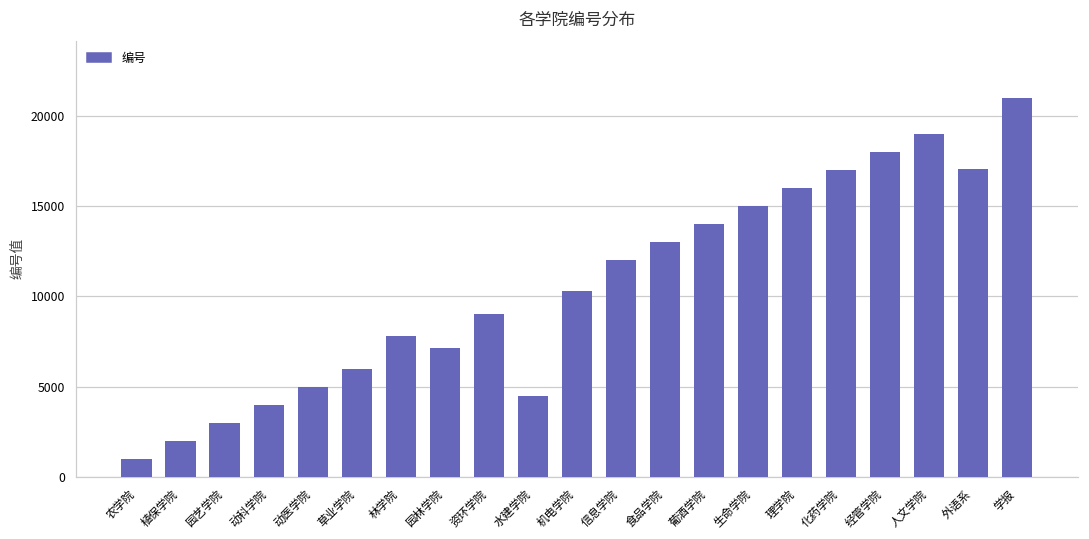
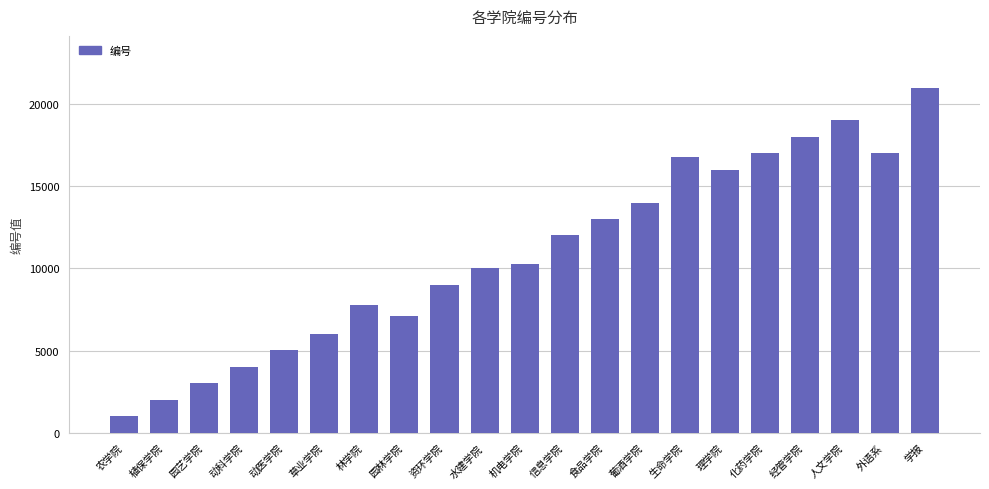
  {
    "农学院": 1000,
    "植保学院": 2000,
    "园艺学院": 3000,
    "动科学院": 4000,
    "动医学院": 5000,
    "草业学院": 6000,
    "林学院": 7800,
    "园林学院": 7100,
    "资环学院": 9000,
-   "水建学院": 4500,
+   "水建学院": 10000,
    "机电学院": 10300,
    "信息学院": 12000,
    "食品学院": 13000,
    "葡酒学院": 14000,
-   "生命学院": 15000,
+   "生命学院": 16800,
    "理学院": 16000,
    "化药学院": 17000,
    "经管学院": 18000,
    "人文学院": 19000,
    "外语系": 17000,
    "学报": 21000
  }
